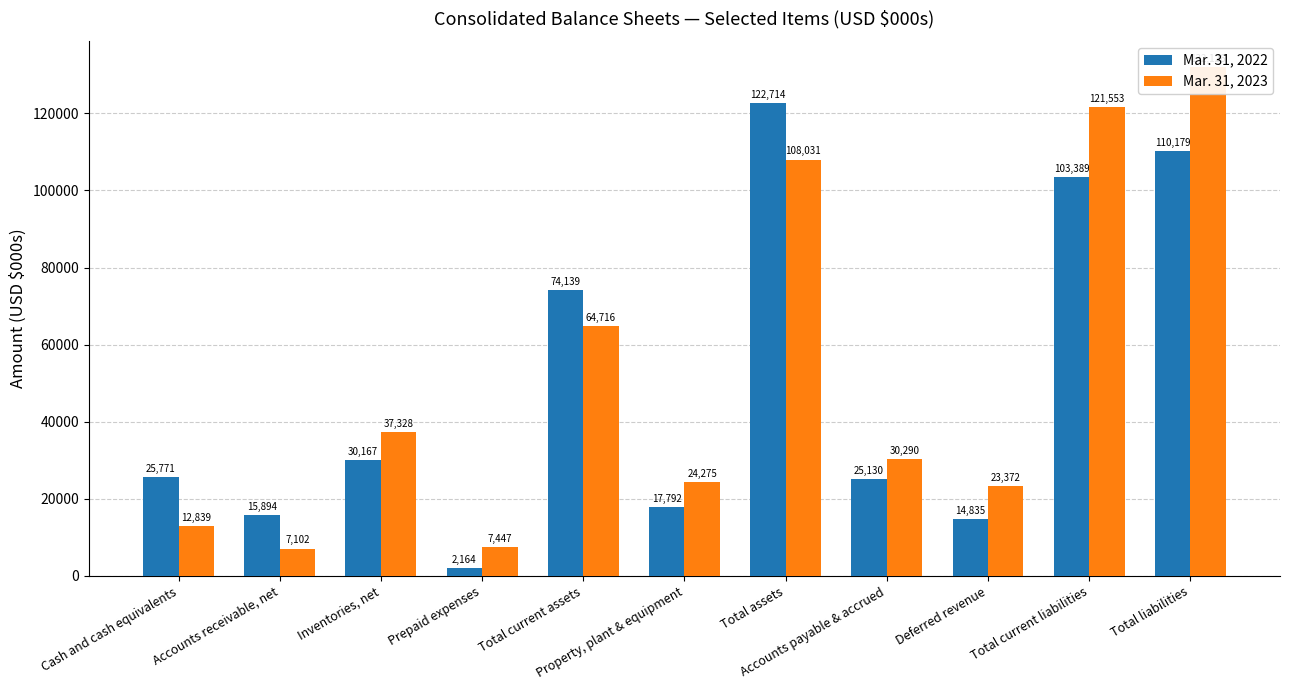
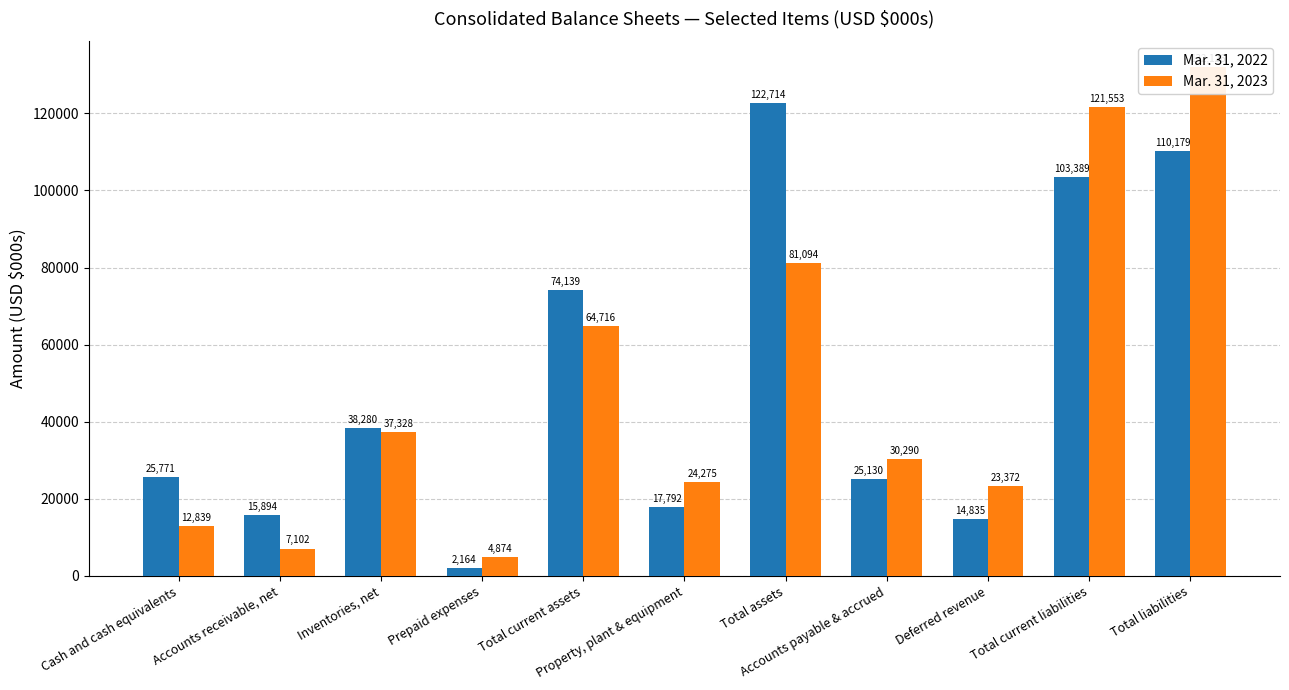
  {
    "Mar. 31, 2022": {
      "Cash and cash equivalents": "25,771",
      "Accounts receivable, net": "15,894",
-     "Inventories, net": "30,167",
+     "Inventories, net": "38,280",
      "Prepaid expenses": "2,164",
      "Total current assets": "74,139",
      "Property, plant & equipment": "17,792",
      "Total assets": "122,714",
      "Accounts payable & accrued": "25,130",
      "Deferred revenue": "14,835",
      "Total current liabilities": "103,389",
      "Total liabilities": "110,179"
    },
    "Mar. 31, 2023": {
      "Cash and cash equivalents": "12,839",
      "Accounts receivable, net": "7,102",
      "Inventories, net": "37,328",
-     "Prepaid expenses": "7,447",
+     "Prepaid expenses": "4,874",
      "Total current assets": "64,716",
      "Property, plant & equipment": "24,275",
-     "Total assets": "108,031",
+     "Total assets": "81,094",
      "Accounts payable & accrued": "30,290",
      "Deferred revenue": "23,372",
      "Total current liabilities": "121,553"
    }
  }
